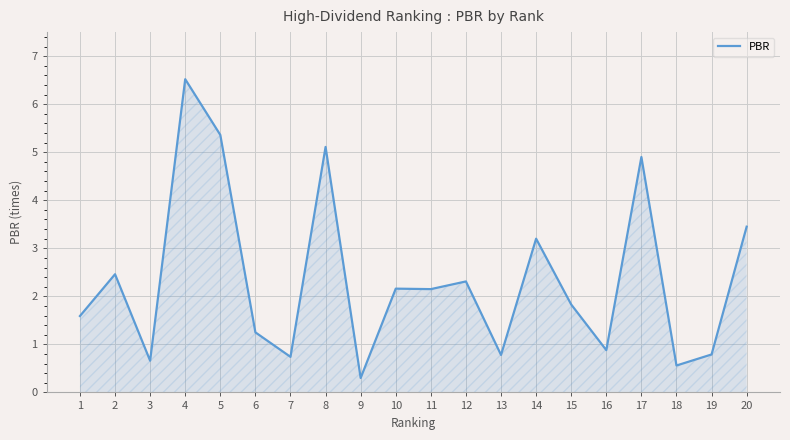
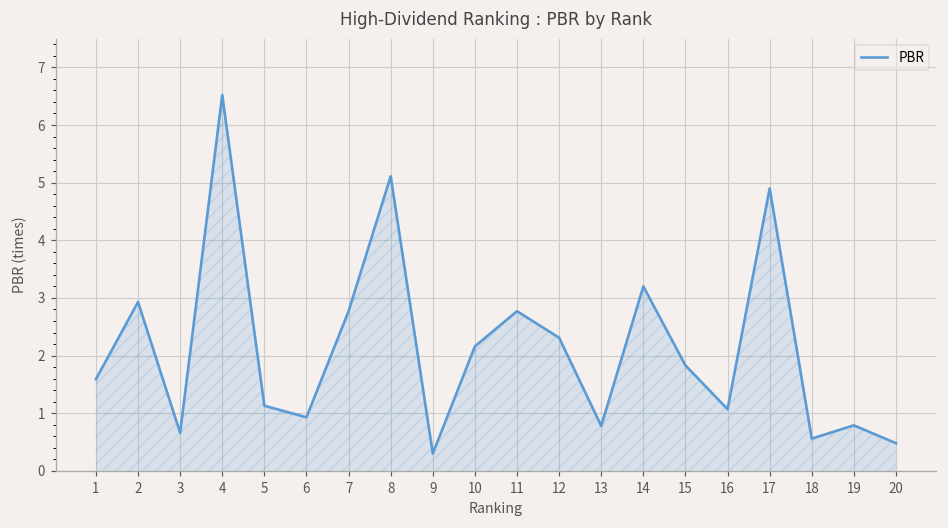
  {
    "1": 1.6,
-   "2": 2.5,
+   "2": 2.9,
    "3": 0.7,
    "4": 6.5,
-   "5": 5.4,
-   "6": 1.3,
-   "7": 0.7,
+   "5": 1.1,
+   "6": 0.9,
+   "7": 2.8,
    "8": 5.1,
    "9": 0.3,
    "10": 2.2,
-   "11": 2.2,
+   "11": 2.8,
    "12": 2.3,
    "13": 0.8,
    "14": 3.2,
    "15": 1.8,
-   "16": 0.9,
+   "16": 1.1,
    "17": 4.9,
    "18": 0.6,
    "19": 0.8,
-   "20": 3.5
+   "20": 0.5
  }
